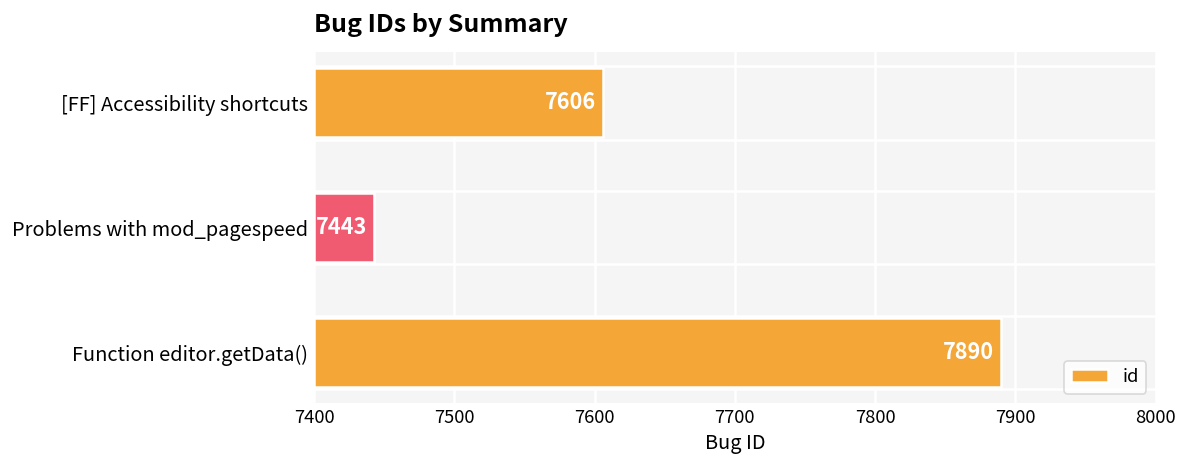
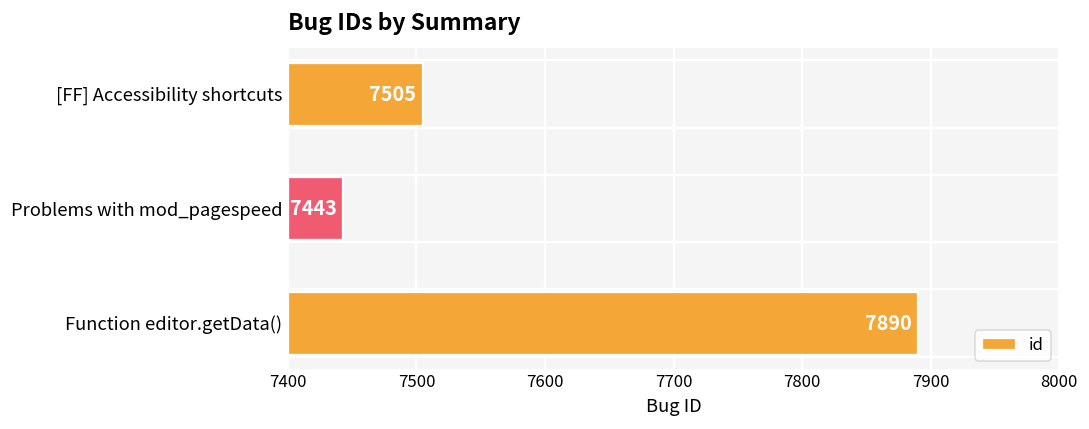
  {
-   "[FF] Accessibility shortcuts": 7606,
+   "[FF] Accessibility shortcuts": 7505,
    "Problems with mod_pagespeed": 7443,
    "Function editor.getData()": 7890
  }
